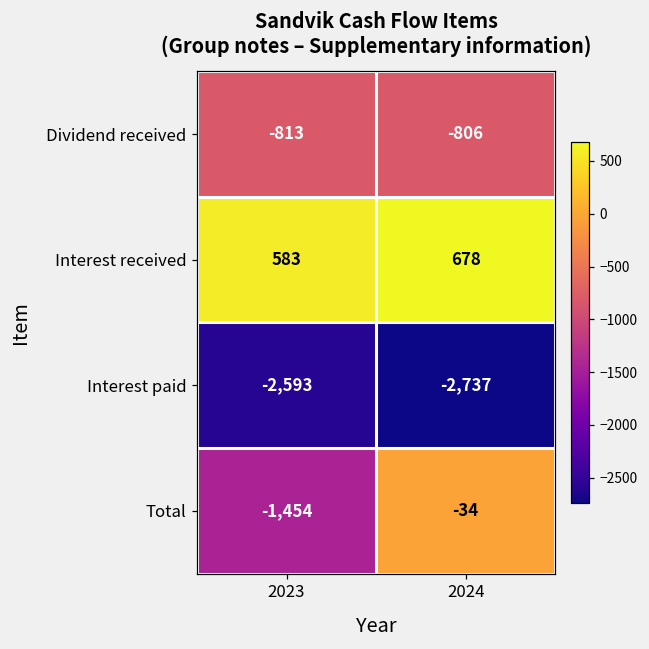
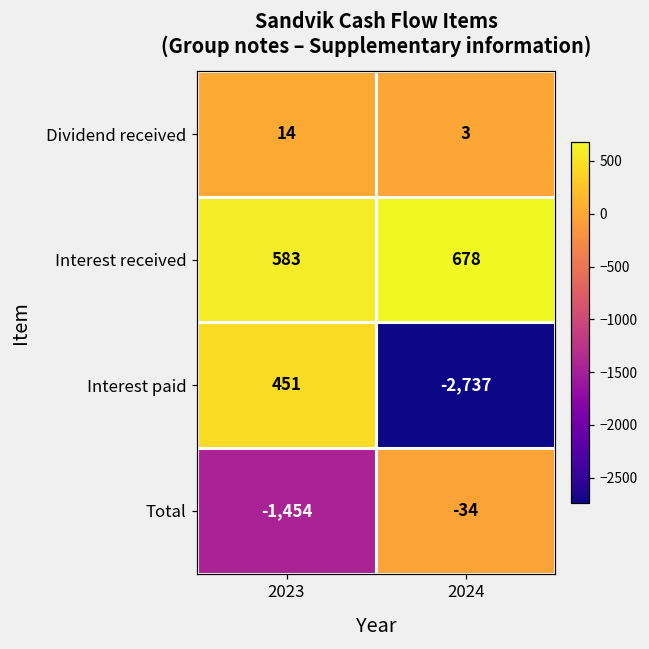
  {
    "Dividend received": {
-     "2023": "-813",
-     "2024": "-806"
+     "2023": "14",
+     "2024": "3"
    },
    "Interest received": {
      "2023": "583",
      "2024": "678"
    },
    "Interest paid": {
-     "2023": "-2,593",
+     "2023": "451",
      "2024": "-2,737"
    },
    "Total": {
      "2023": "-1,454",
      "2024": "-34"
    }
  }
